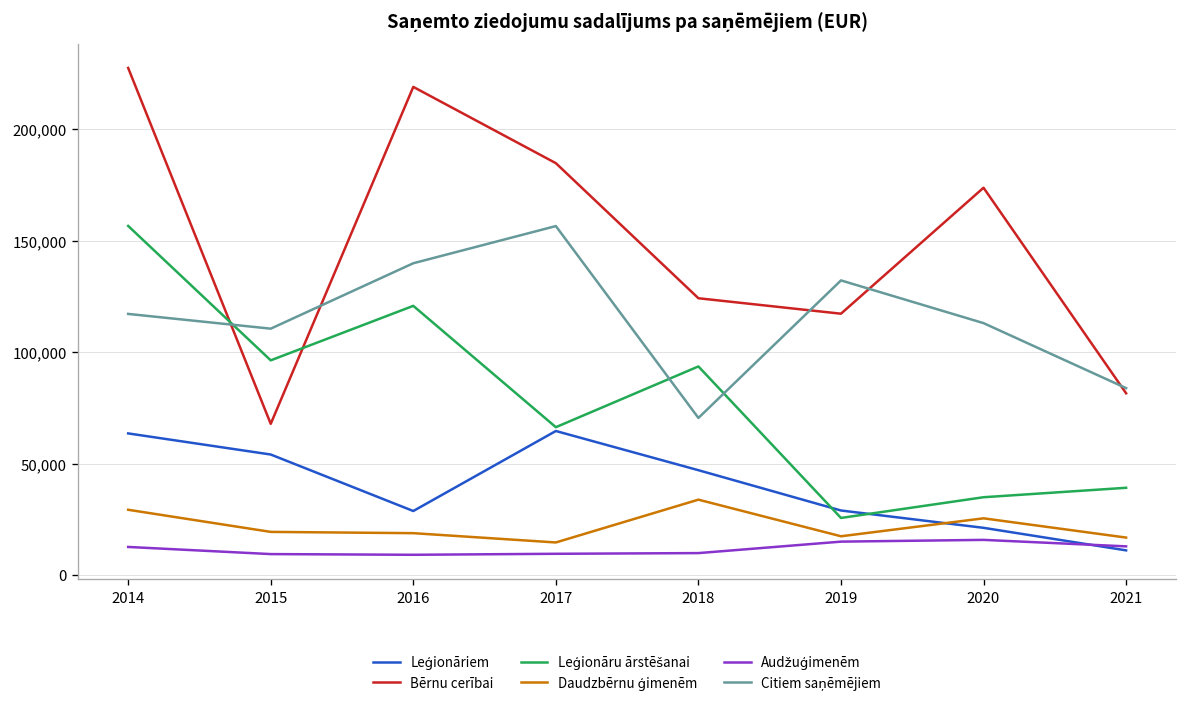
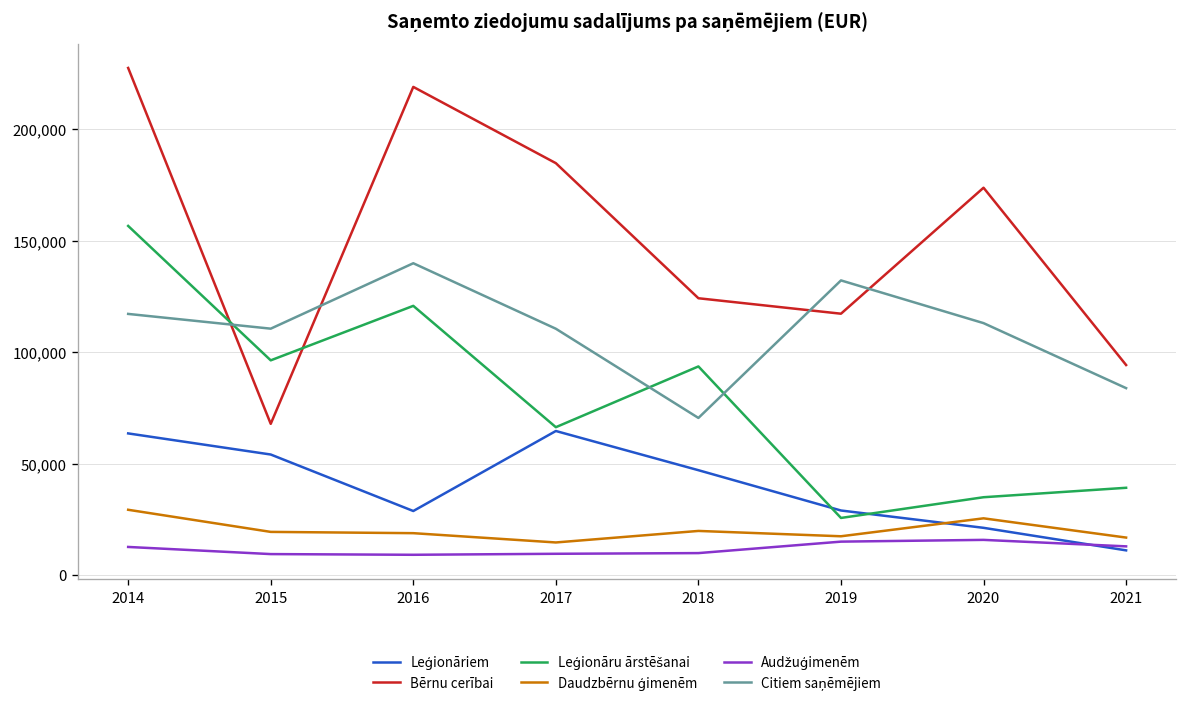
  {
    "Leģionāriem": {
      "2014": "64,000",
      "2015": "54,000",
      "2016": "29,000",
      "2017": "65,000",
      "2018": "47,000",
      "2019": "29,000",
      "2020": "21,000",
      "2021": "11,000"
    },
    "Bērnu cerībai": {
      "2014": "227,000",
      "2015": "68,000",
      "2016": "219,000",
      "2017": "185,000",
      "2018": "124,000",
      "2019": "117,000",
      "2020": "174,000",
-     "2021": "82,000"
+     "2021": "94,000"
    },
    "Leģionāru ārstēšanai": {
      "2014": "157,000",
      "2015": "96,000",
      "2016": "121,000",
      "2017": "66,000",
      "2018": "94,000",
      "2019": "26,000",
      "2020": "35,000",
      "2021": "39,000"
    },
    "Daudzbērnu ģimenēm": {
      "2014": "29,000",
      "2015": "19,000",
      "2016": "19,000",
      "2017": "15,000",
-     "2018": "34,000",
+     "2018": "20,000",
      "2019": "17,000",
      "2020": "25,000",
      "2021": "17,000"
    },
    "Audžuģimenēm": {
      "2014": "13,000",
      "2015": "9,000",
      "2016": "9,000",
      "2017": "10,000",
      "2018": "10,000",
      "2019": "15,000",
      "2020": "16,000",
      "2021": "13,000"
    },
    "Citiem saņēmējiem": {
      "2014": "117,000",
      "2015": "111,000",
      "2016": "140,000",
-     "2017": "157,000",
+     "2017": "110,000",
      "2018": "70,000",
      "2019": "132,000",
      "2020": "113,000",
      "2021": "84,000"
    }
  }
